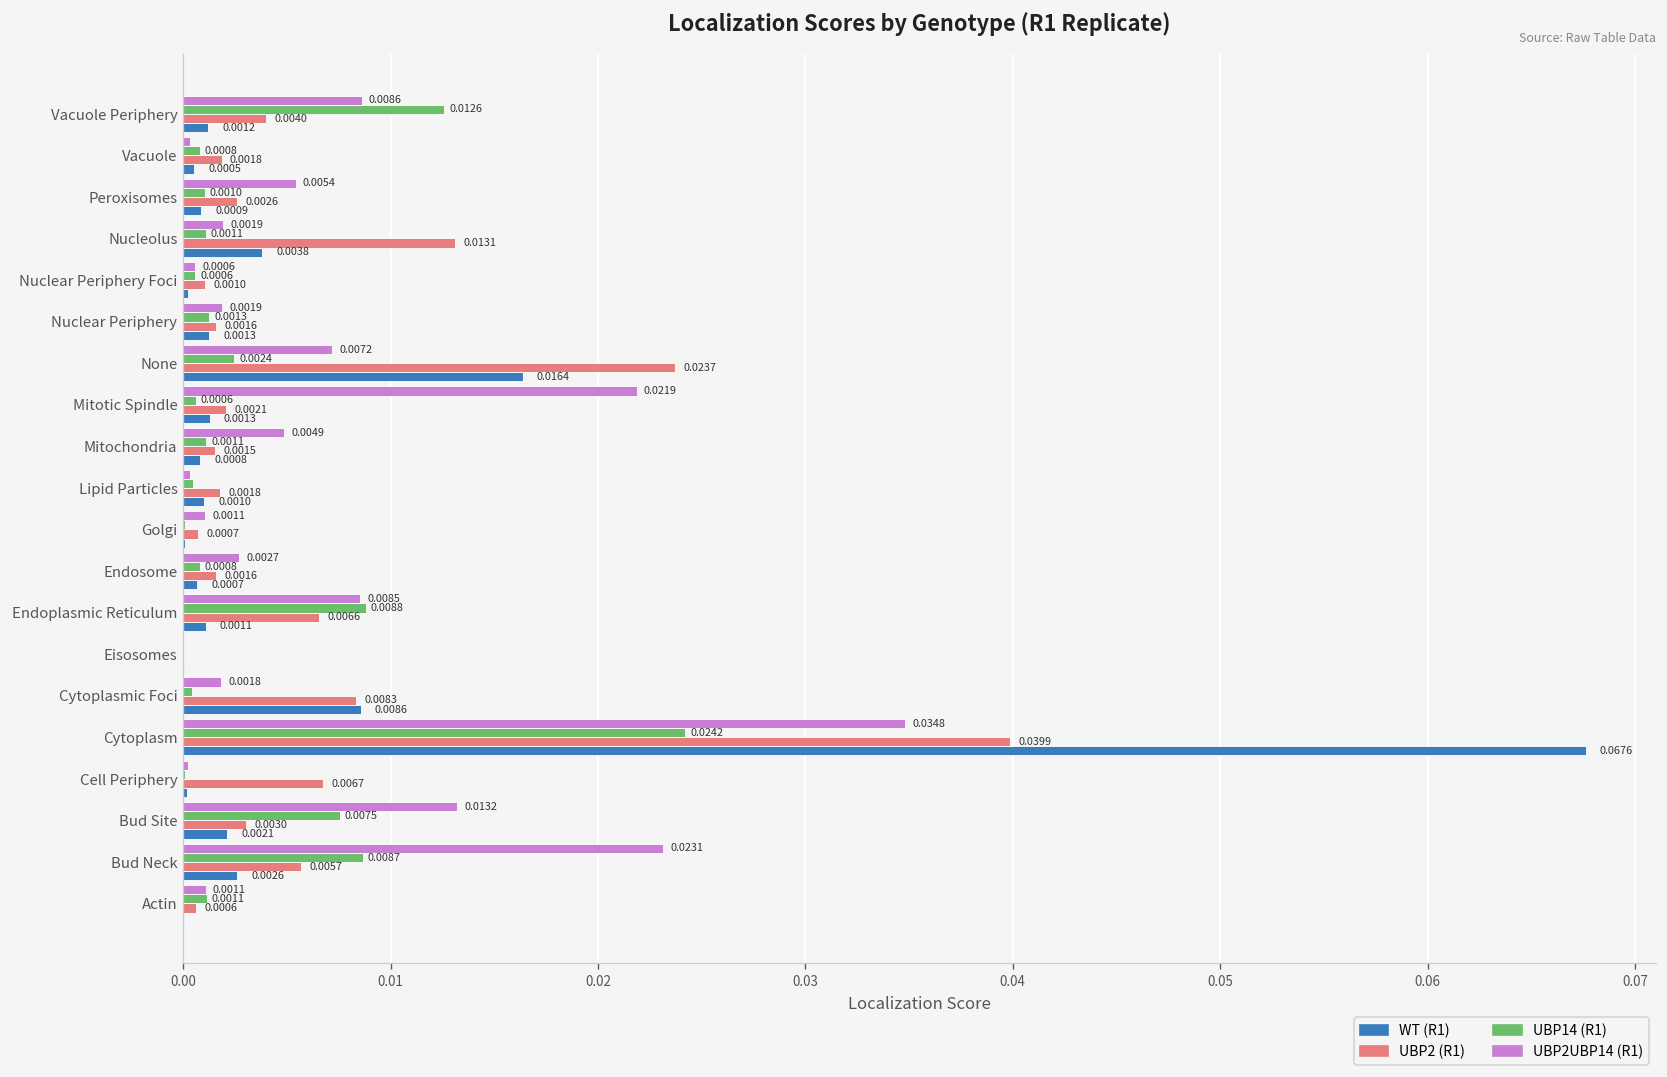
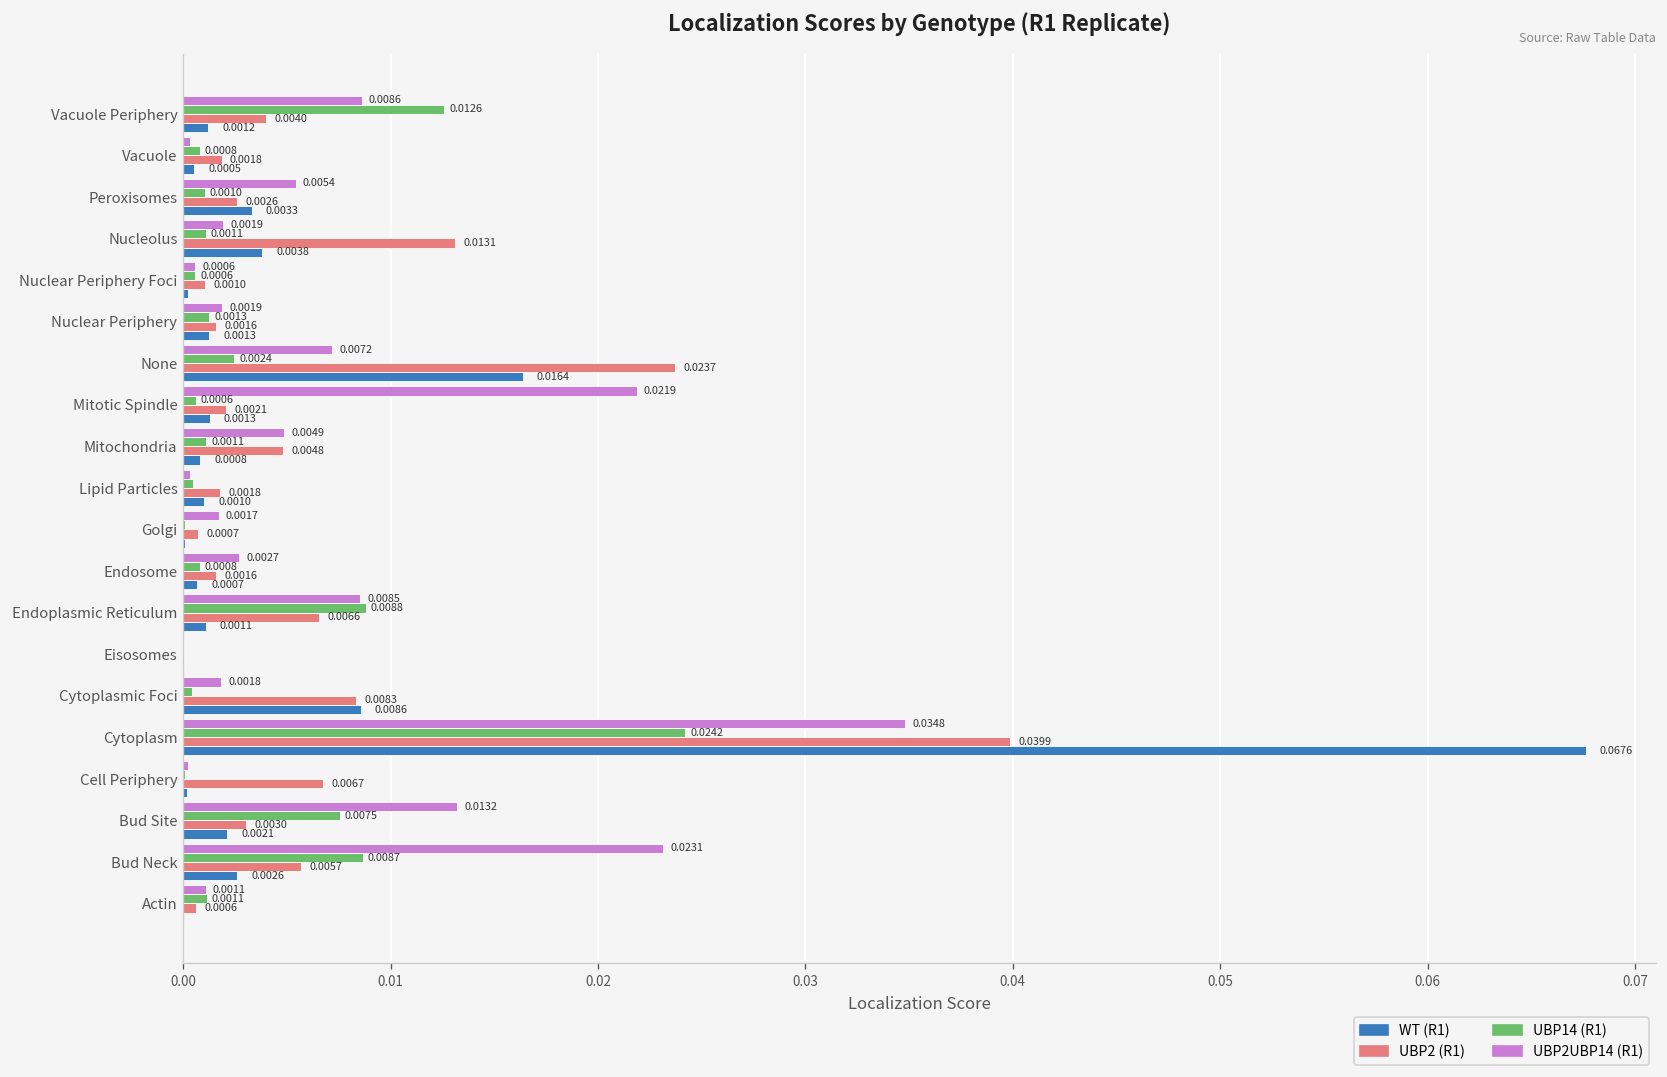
  {
    "WT (R1)": {
      "Vacuole Periphery": 0.0012,
      "Vacuole": 0.0005,
-     "Peroxisomes": 0.0009,
+     "Peroxisomes": 0.0033,
      "Nucleolus": 0.0038,
      "Nuclear Periphery": 0.0013,
      "None": 0.0164,
      "Mitotic Spindle": 0.0013,
      "Mitochondria": 0.0008,
      "Lipid Particles": 0.0010,
      "Endosome": 0.0007,
      "Endoplasmic Reticulum": 0.0011,
      "Cytoplasmic Foci": 0.0086,
      "Cytoplasm": 0.0676,
      "Bud Site": 0.0021,
      "Bud Neck": 0.0026
    },
    "UBP2 (R1)": {
      "Vacuole Periphery": 0.0040,
      "Vacuole": 0.0018,
      "Peroxisomes": 0.0026,
      "Nucleolus": 0.0131,
      "Nuclear Periphery Foci": 0.0010,
      "Nuclear Periphery": 0.0016,
      "None": 0.0237,
      "Mitotic Spindle": 0.0021,
-     "Mitochondria": 0.0015,
+     "Mitochondria": 0.0048,
      "Lipid Particles": 0.0018,
      "Golgi": 0.0007,
      "Endosome": 0.0016,
      "Endoplasmic Reticulum": 0.0066,
      "Cytoplasmic Foci": 0.0083,
      "Cytoplasm": 0.0399,
      "Cell Periphery": 0.0067,
      "Bud Site": 0.0030,
      "Bud Neck": 0.0057,
      "Actin": 0.0006
    },
    "UBP14 (R1)": {
      "Vacuole Periphery": 0.0126,
      "Vacuole": 0.0008,
      "Peroxisomes": 0.0010,
      "Nucleolus": 0.0011,
      "Nuclear Periphery Foci": 0.0006,
      "Nuclear Periphery": 0.0013,
      "None": 0.0024,
      "Mitotic Spindle": 0.0006,
      "Mitochondria": 0.0011,
      "Endosome": 0.0008,
      "Endoplasmic Reticulum": 0.0088,
      "Cytoplasm": 0.0242,
      "Bud Site": 0.0075,
      "Bud Neck": 0.0087
    },
    "UBP2UBP14 (R1)": {
      "Vacuole Periphery": 0.0086,
      "Peroxisomes": 0.0054,
      "Nucleolus": 0.0019,
      "Nuclear Periphery Foci": 0.0006,
      "Nuclear Periphery": 0.0019,
      "None": 0.0072,
      "Mitotic Spindle": 0.0219,
      "Mitochondria": 0.0049,
-     "Golgi": 0.0011,
+     "Golgi": 0.0017,
      "Endosome": 0.0027,
      "Endoplasmic Reticulum": 0.0085,
      "Cytoplasmic Foci": 0.0018,
      "Cytoplasm": 0.0348,
      "Bud Site": 0.0132,
      "Bud Neck": 0.0231
    }
  }
